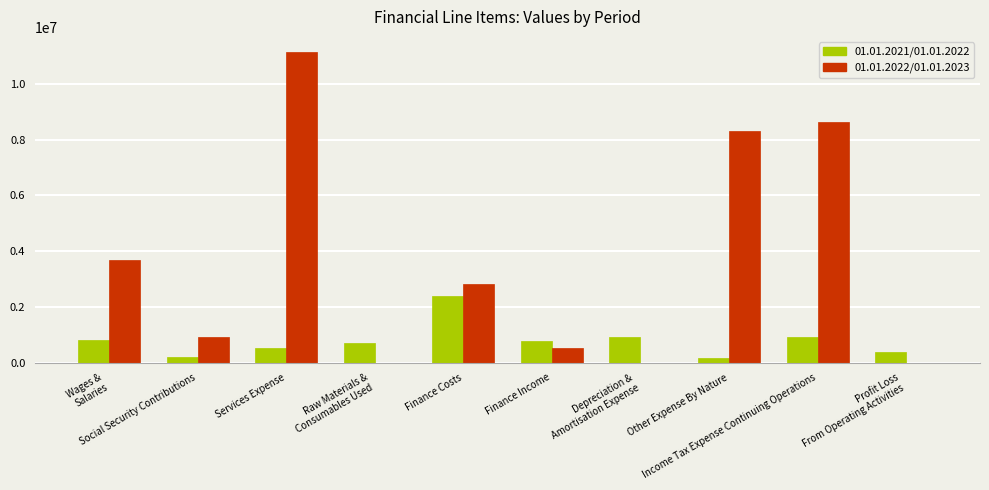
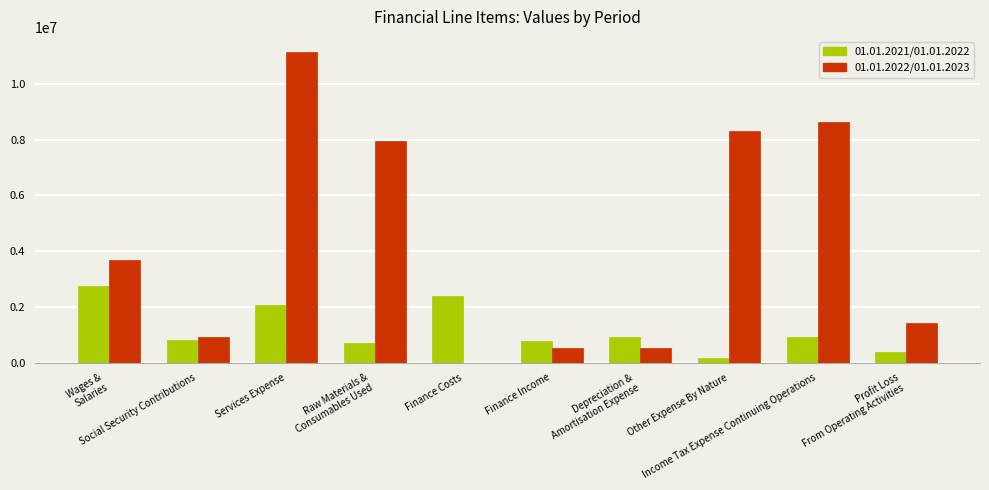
  {
    "01.01.2021/01.01.2022": {
-     "Wages & Salaries": 800000,
-     "Social Security Contributions": 200000,
-     "Services Expense": 500000,
+     "Wages & Salaries": 2800000,
+     "Social Security Contributions": 800000,
+     "Services Expense": 2100000,
      "Raw Materials & Consumables Used": 700000,
      "Finance Costs": 2400000,
      "Finance Income": 800000,
      "Depreciation & Amortisation Expense": 900000,
      "Other Expense By Nature": 200000,
      "Income Tax Expense Continuing Operations": 900000,
      "Profit Loss From Operating Activities": 400000
    },
    "01.01.2022/01.01.2023": {
      "Wages & Salaries": 3700000,
      "Social Security Contributions": 900000,
      "Services Expense": 11100000,
-     "Raw Materials & Consumables Used": 0,
-     "Finance Costs": 2800000,
+     "Raw Materials & Consumables Used": 7900000,
+     "Finance Costs": 0,
      "Finance Income": 500000,
-     "Depreciation & Amortisation Expense": 0,
+     "Depreciation & Amortisation Expense": 500000,
      "Other Expense By Nature": 8300000,
      "Income Tax Expense Continuing Operations": 8600000,
-     "Profit Loss From Operating Activities": 0
+     "Profit Loss From Operating Activities": 1400000
    }
  }
